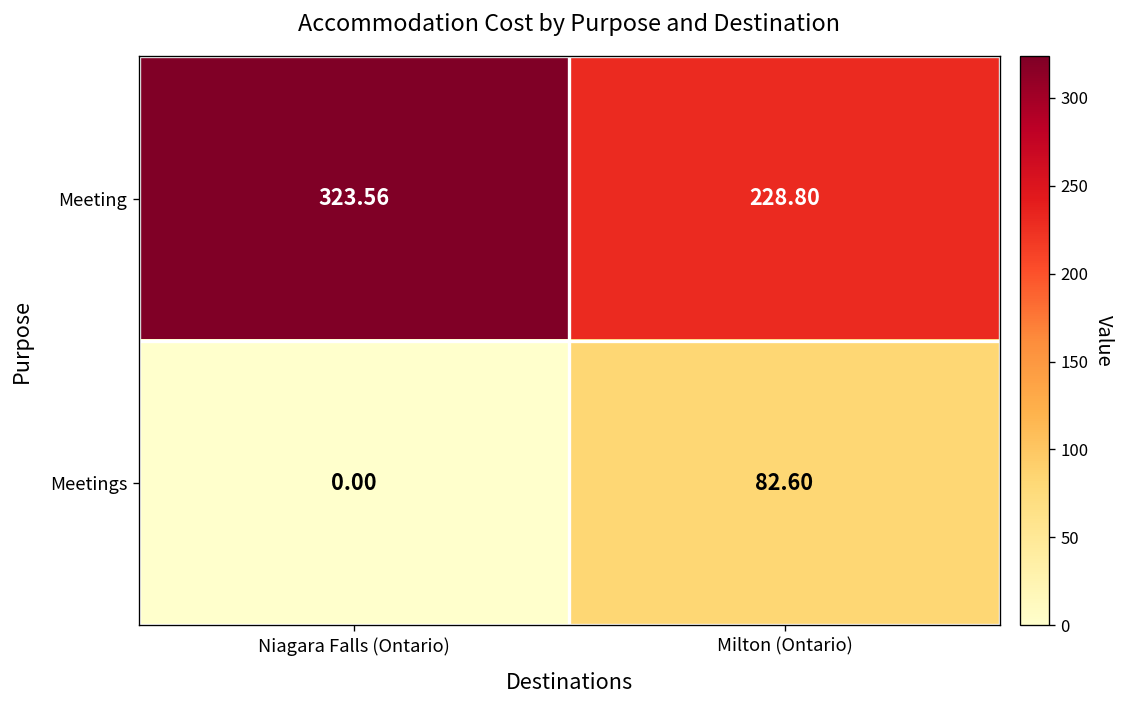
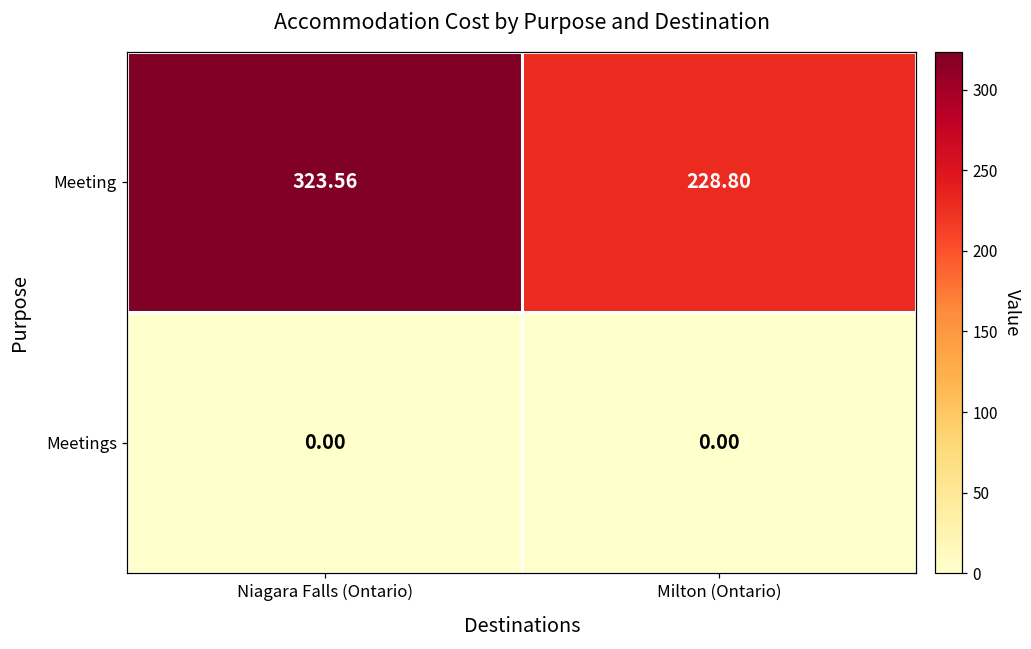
  {
    "Meeting": {
      "Niagara Falls (Ontario)": 323.56,
      "Milton (Ontario)": 228.80
    },
    "Meetings": {
      "Niagara Falls (Ontario)": 0.00,
-     "Milton (Ontario)": 82.60
+     "Milton (Ontario)": 0.00
    }
  }
